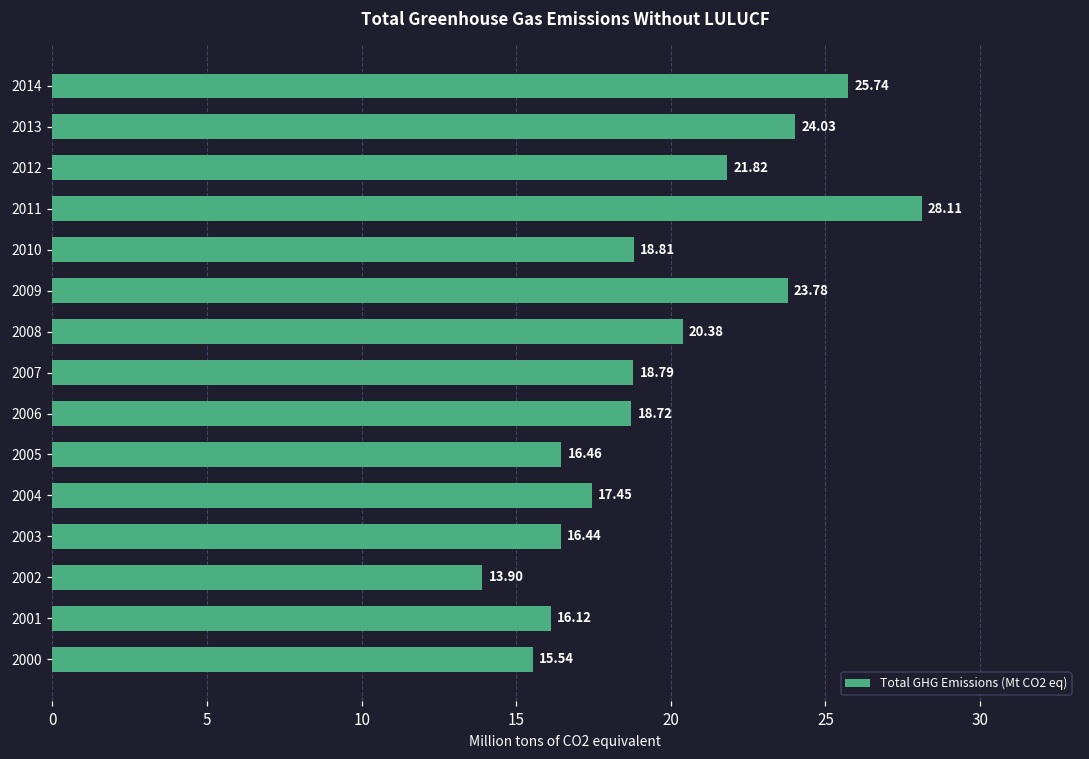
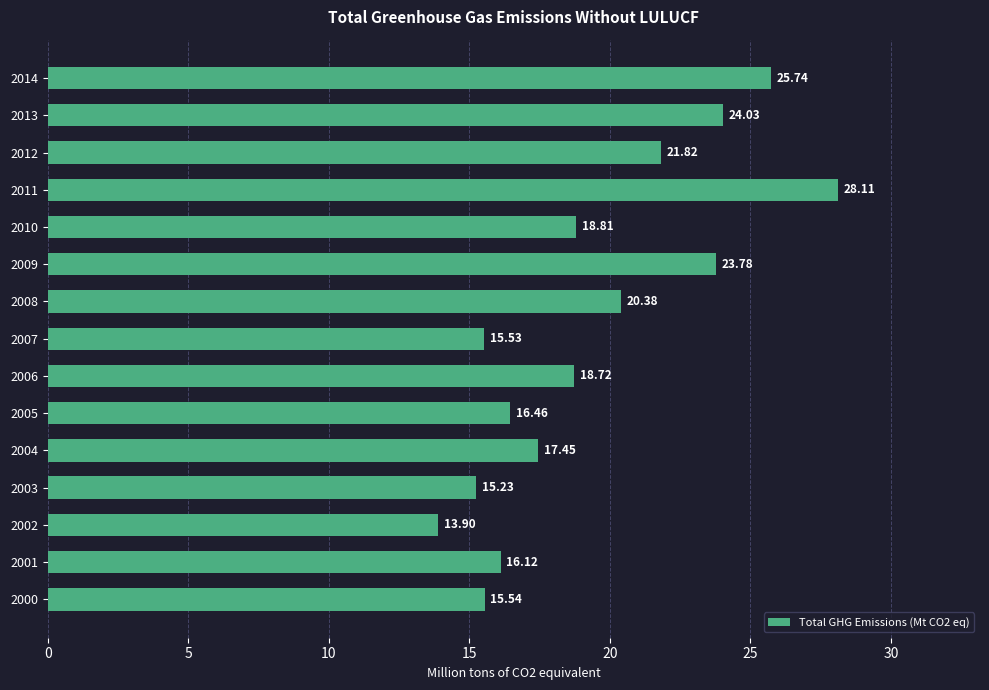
  {
    "2014": 25.74,
    "2013": 24.03,
    "2012": 21.82,
    "2011": 28.11,
    "2010": 18.81,
    "2009": 23.78,
    "2008": 20.38,
-   "2007": 18.79,
+   "2007": 15.53,
    "2006": 18.72,
    "2005": 16.46,
    "2004": 17.45,
-   "2003": 16.44,
+   "2003": 15.23,
    "2002": 13.90,
    "2001": 16.12,
    "2000": 15.54
  }
